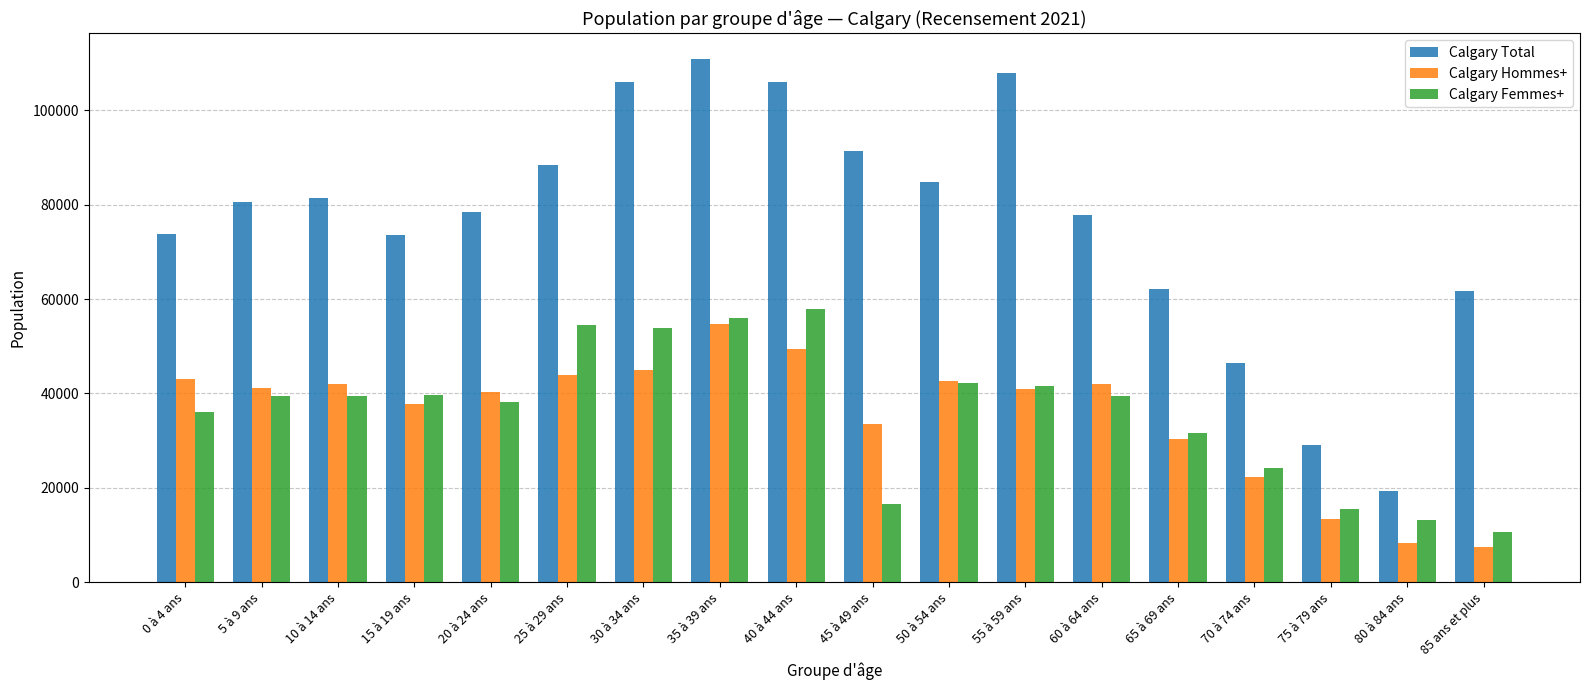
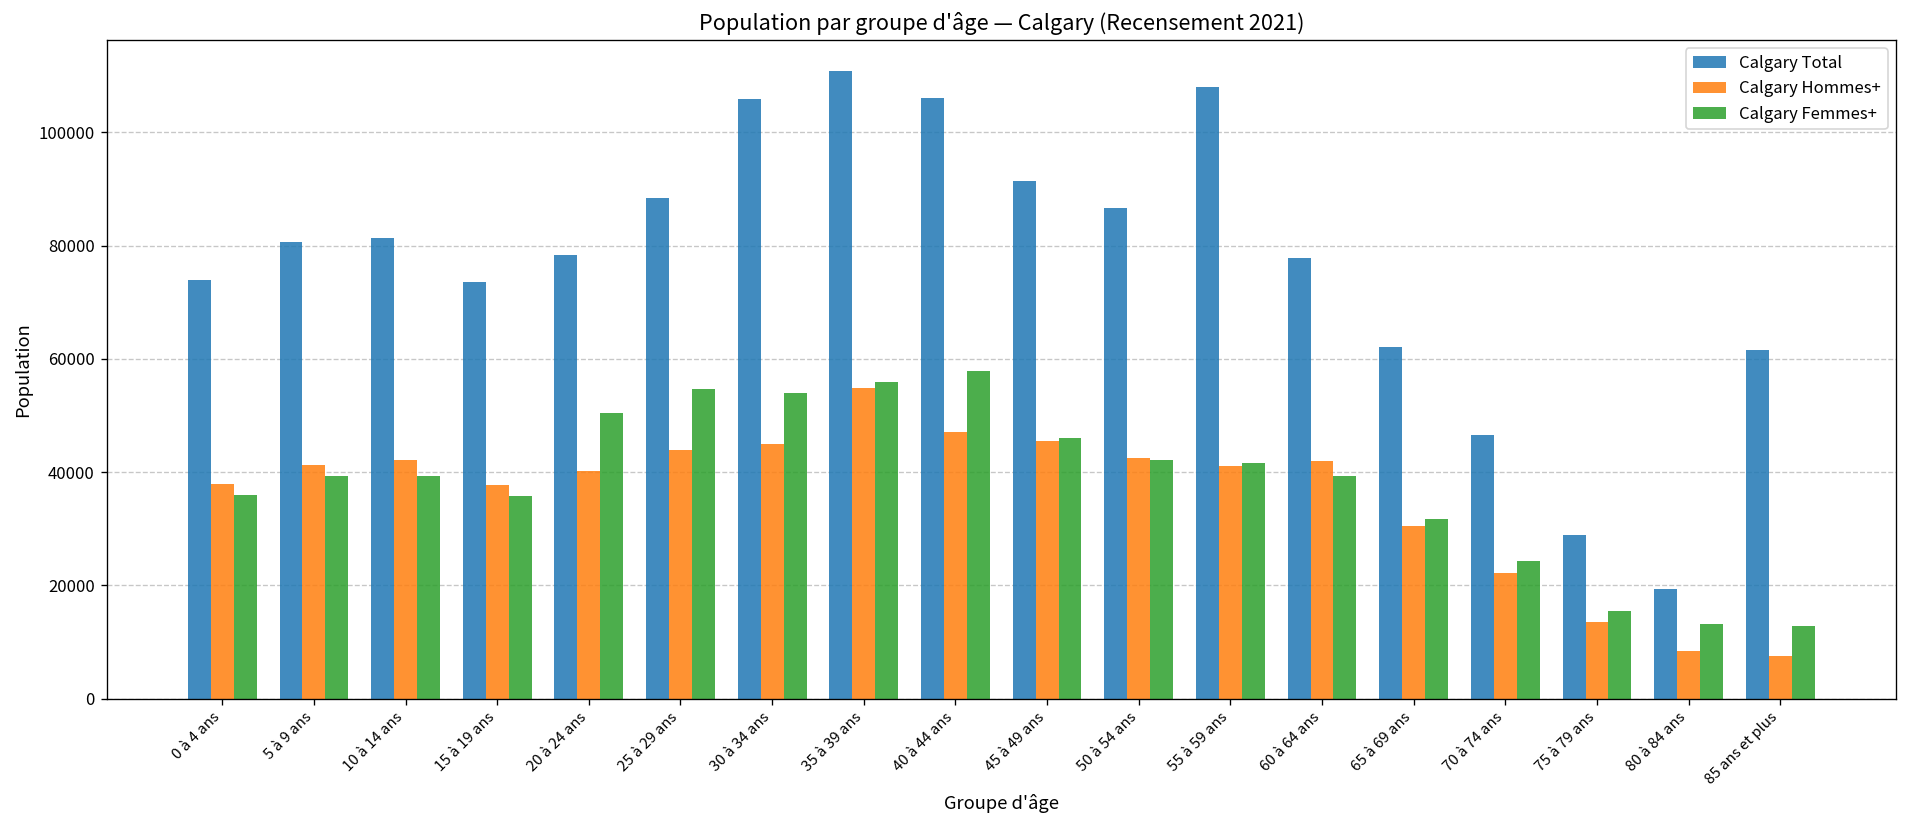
  {
    "Calgary Total": {
      "0 à 4 ans": 74000,
      "5 à 9 ans": 81000,
      "10 à 14 ans": 81000,
      "15 à 19 ans": 73000,
      "20 à 24 ans": 78000,
      "25 à 29 ans": 88000,
      "30 à 34 ans": 106000,
      "35 à 39 ans": 111000,
      "40 à 44 ans": 106000,
      "45 à 49 ans": 91000,
-     "50 à 54 ans": 85000,
+     "50 à 54 ans": 87000,
      "55 à 59 ans": 108000,
      "60 à 64 ans": 78000,
      "65 à 69 ans": 62000,
      "70 à 74 ans": 46000,
      "75 à 79 ans": 29000,
      "80 à 84 ans": 19000,
      "85 ans et plus": 62000
    },
    "Calgary Hommes+": {
-     "0 à 4 ans": 43000,
+     "0 à 4 ans": 38000,
      "5 à 9 ans": 41000,
      "10 à 14 ans": 42000,
      "15 à 19 ans": 38000,
      "20 à 24 ans": 40000,
      "25 à 29 ans": 44000,
      "30 à 34 ans": 45000,
      "35 à 39 ans": 55000,
-     "40 à 44 ans": 49000,
-     "45 à 49 ans": 34000,
+     "40 à 44 ans": 47000,
+     "45 à 49 ans": 45000,
      "50 à 54 ans": 43000,
      "55 à 59 ans": 41000,
      "60 à 64 ans": 42000,
      "65 à 69 ans": 30000,
      "70 à 74 ans": 22000,
      "75 à 79 ans": 13000,
      "80 à 84 ans": 8000,
      "85 ans et plus": 8000
    },
    "Calgary Femmes+": {
      "0 à 4 ans": 36000,
      "5 à 9 ans": 39000,
      "10 à 14 ans": 39000,
-     "15 à 19 ans": 40000,
-     "20 à 24 ans": 38000,
+     "15 à 19 ans": 36000,
+     "20 à 24 ans": 50000,
      "25 à 29 ans": 55000,
      "30 à 34 ans": 54000,
      "35 à 39 ans": 56000,
      "40 à 44 ans": 58000,
-     "45 à 49 ans": 17000,
+     "45 à 49 ans": 46000,
      "50 à 54 ans": 42000,
      "55 à 59 ans": 42000,
      "60 à 64 ans": 39000,
      "65 à 69 ans": 32000,
      "70 à 74 ans": 24000,
      "75 à 79 ans": 15000,
      "80 à 84 ans": 13000,
-     "85 ans et plus": 11000
+     "85 ans et plus": 13000
    }
  }
